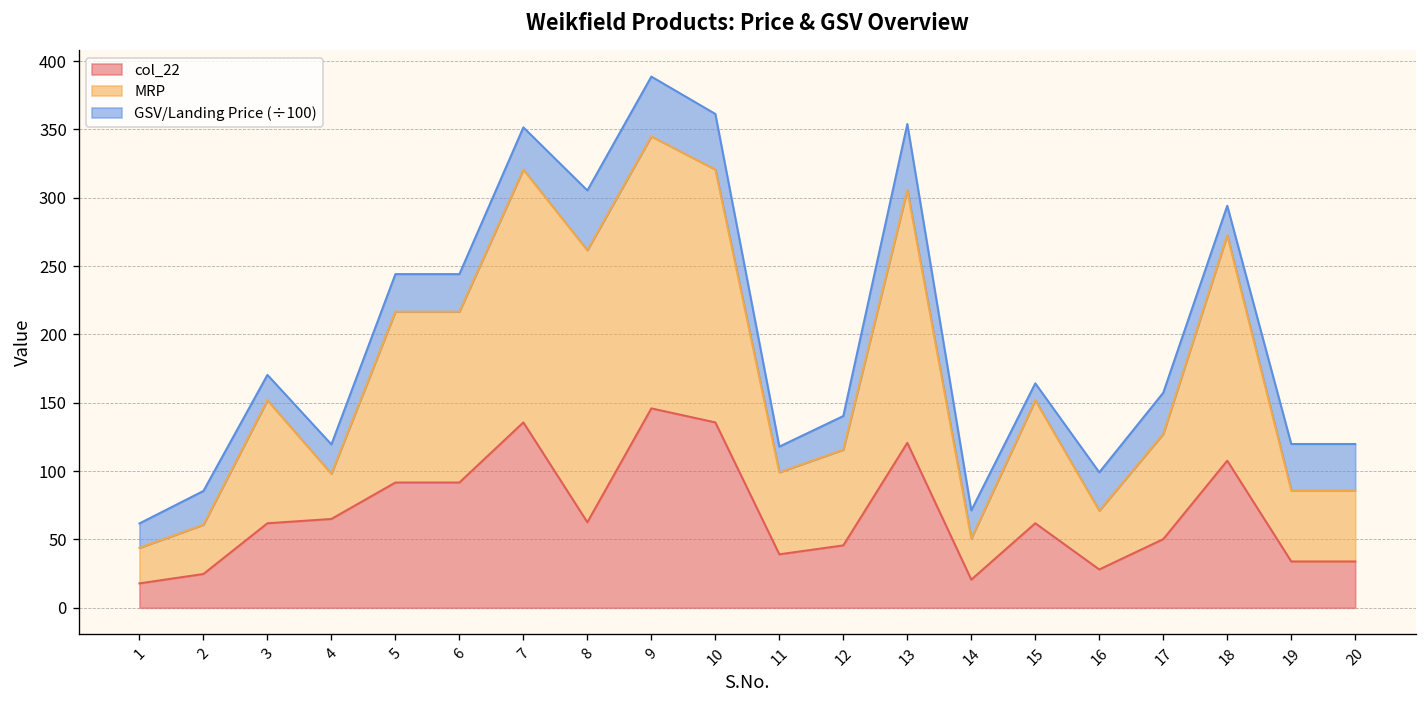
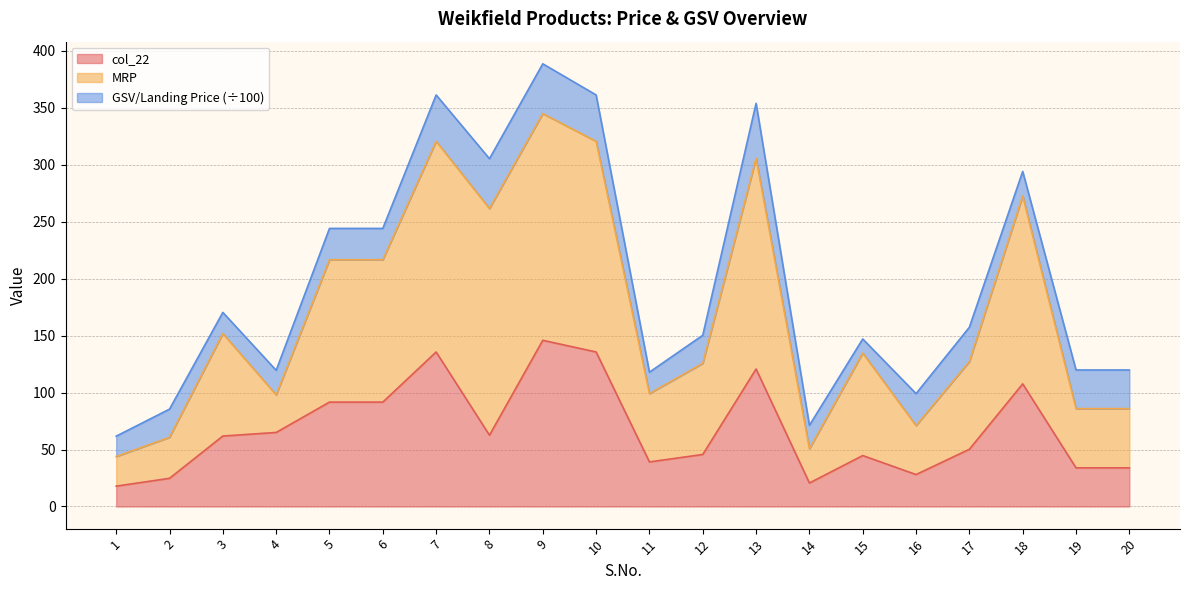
  {
    "col_22": {
      "1": 18,
      "2": 25,
      "3": 62,
      "4": 65,
      "5": 92,
      "6": 92,
      "7": 136,
      "8": 63,
      "9": 146,
      "10": 136,
      "11": 39,
      "12": 46,
      "13": 121,
      "14": 21,
-     "15": 62,
+     "15": 45,
      "16": 28,
      "17": 50,
      "18": 108,
      "19": 34,
      "20": 34
    },
    "MRP": {
      "1": 26,
      "2": 36,
      "3": 90,
      "4": 33,
      "5": 125,
      "6": 125,
      "7": 185,
      "8": 199,
      "9": 199,
      "10": 185,
      "11": 60,
-     "12": 70,
+     "12": 80,
      "13": 185,
      "14": 30,
      "15": 90,
      "16": 43,
      "17": 77,
      "18": 165,
      "19": 52,
      "20": 52
    },
    "GSV/Landing Price (÷100)": {
      "1": 18,
      "2": 25,
      "3": 19,
      "4": 22,
      "5": 28,
      "6": 28,
-     "7": 31,
+     "7": 41,
      "8": 44,
      "9": 44,
      "10": 41,
      "11": 19,
      "12": 25,
      "13": 48,
      "14": 21,
      "15": 12,
      "16": 28,
      "17": 30,
      "18": 22,
      "19": 34,
      "20": 34
    }
  }
